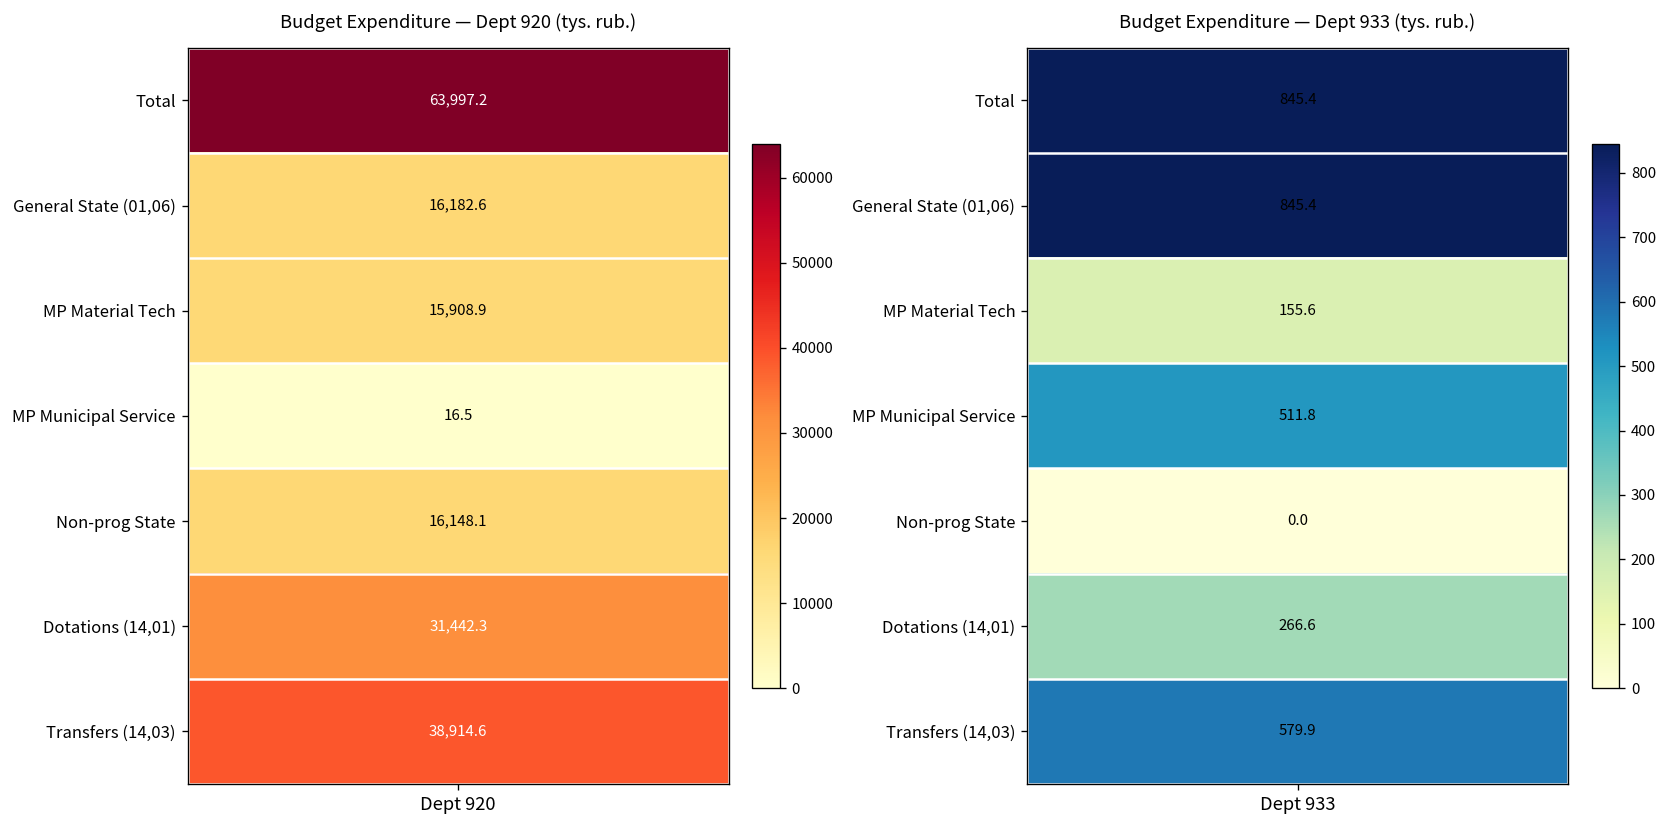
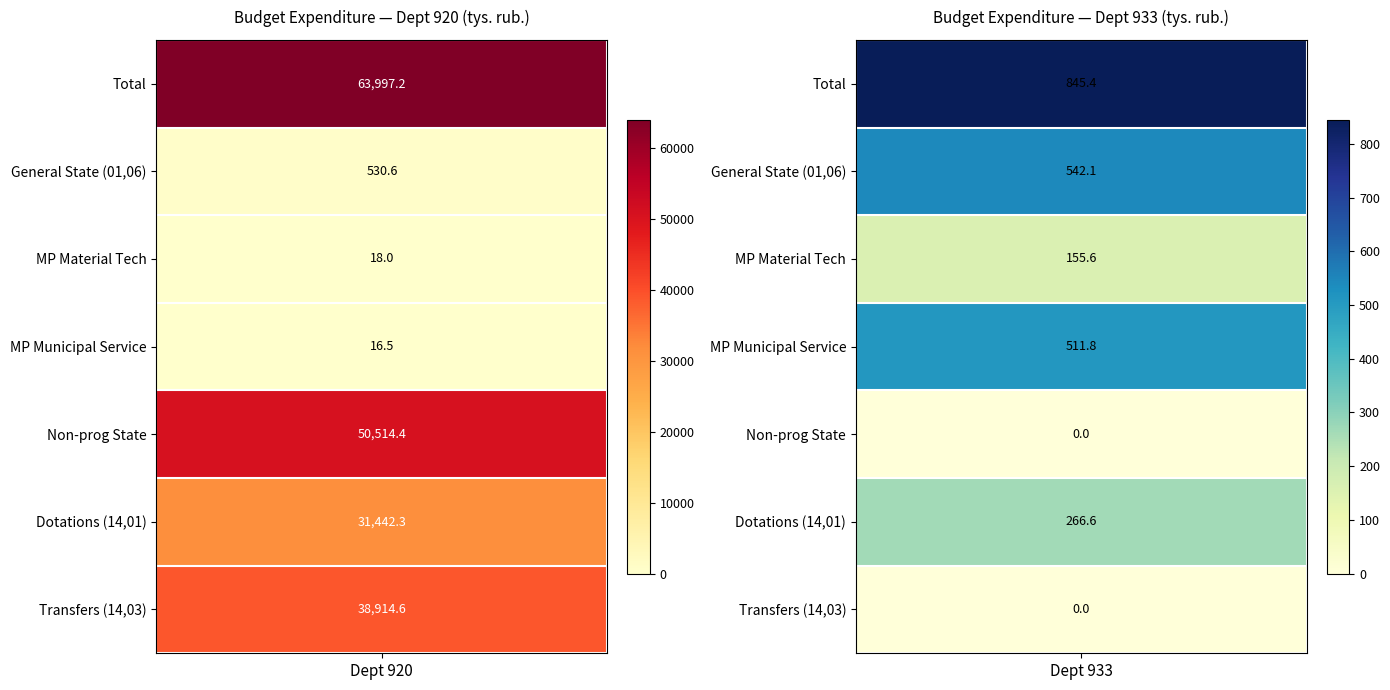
  {
    "Budget Expenditure — Dept 920 (tys. rub.)": {
      "Total": {
        "Dept 920": "63,997.2"
      },
      "General State (01,06)": {
-       "Dept 920": "16,182.6"
+       "Dept 920": "530.6"
      },
      "MP Material Tech": {
-       "Dept 920": "15,908.9"
+       "Dept 920": "18.0"
      },
      "MP Municipal Service": {
        "Dept 920": "16.5"
      },
      "Non-prog State": {
-       "Dept 920": "16,148.1"
+       "Dept 920": "50,514.4"
      },
      "Dotations (14,01)": {
        "Dept 920": "31,442.3"
      },
      "Transfers (14,03)": {
        "Dept 920": "38,914.6"
      }
    },
    "Budget Expenditure — Dept 933 (tys. rub.)": {
      "Total": {
        "Dept 933": "845.4"
      },
      "General State (01,06)": {
-       "Dept 933": "845.4"
+       "Dept 933": "542.1"
      },
      "MP Material Tech": {
        "Dept 933": "155.6"
      },
      "MP Municipal Service": {
        "Dept 933": "511.8"
      },
      "Non-prog State": {
        "Dept 933": "0.0"
      },
      "Dotations (14,01)": {
        "Dept 933": "266.6"
      },
      "Transfers (14,03)": {
-       "Dept 933": "579.9"
+       "Dept 933": "0.0"
      }
    }
  }
